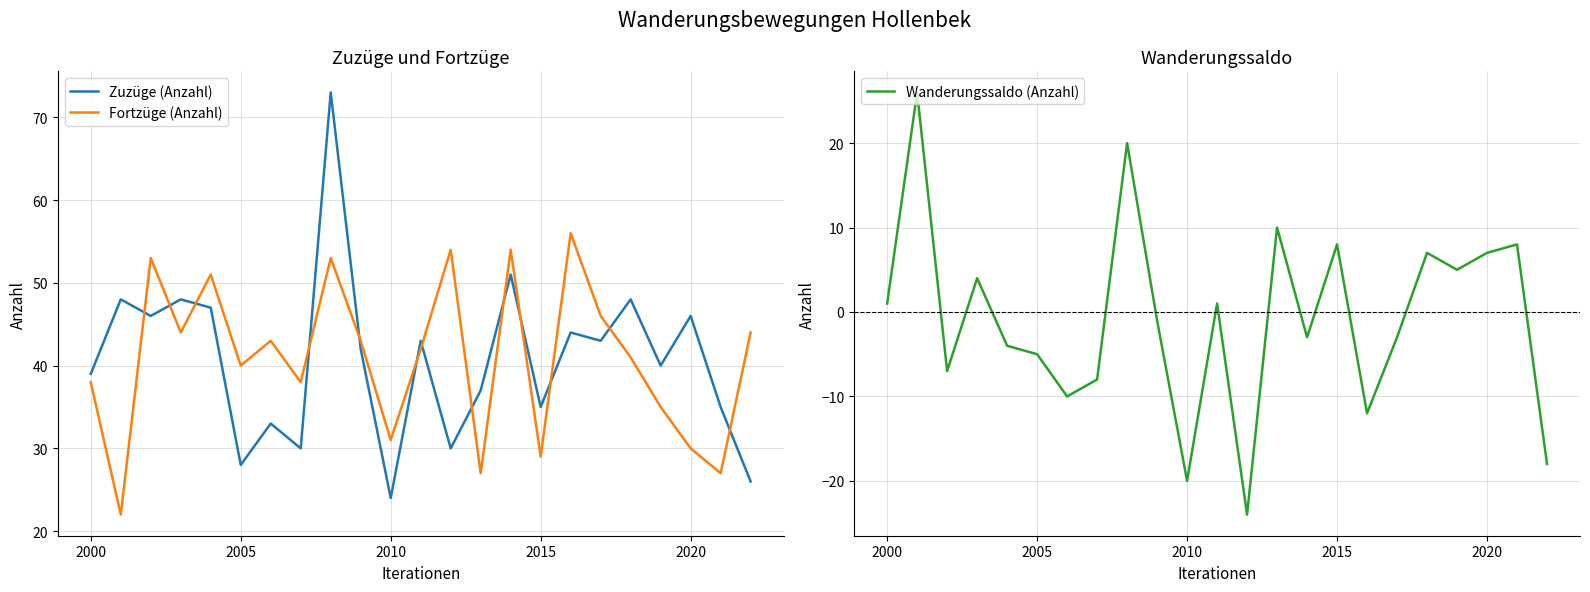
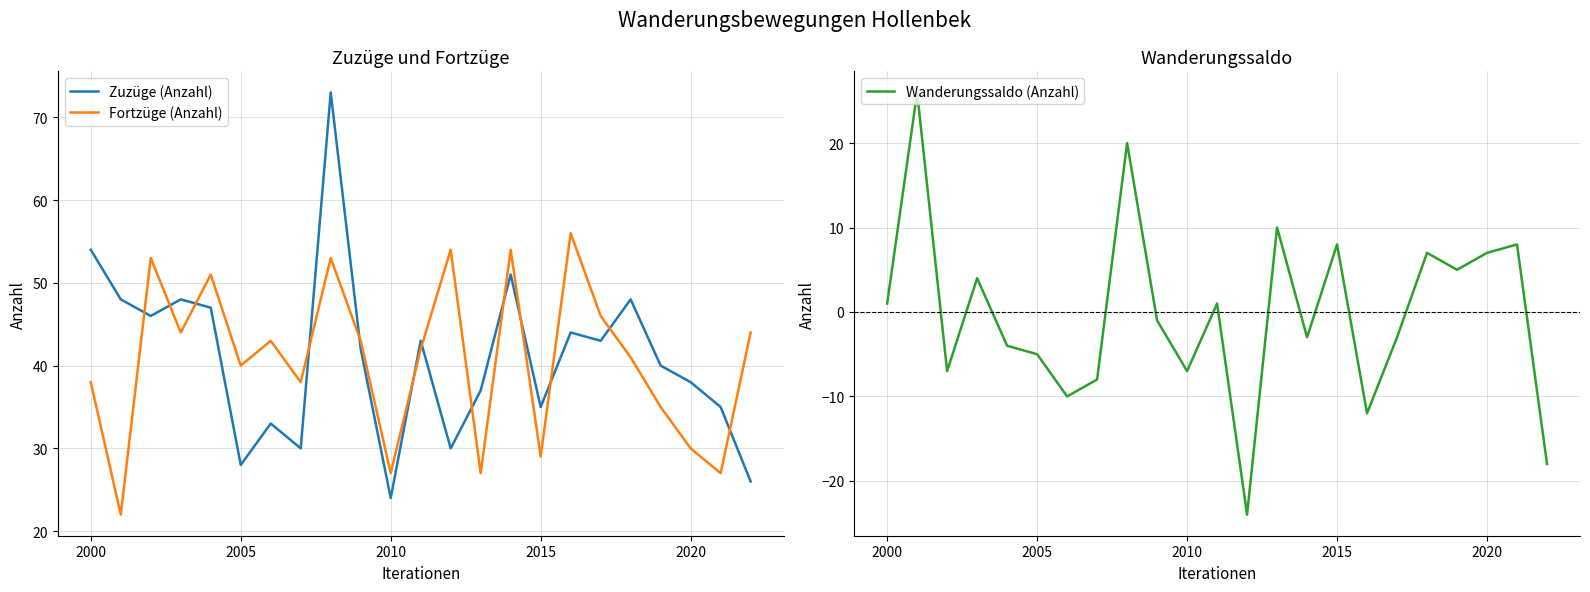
  {
    "Zuzüge und Fortzüge": {
      "Zuzüge (Anzahl)": {
-       "2000": 39,
+       "2000": 54,
        "2005": 28,
        "2010": 24,
        "2015": 35,
-       "2020": 46
+       "2020": 38
      },
      "Fortzüge (Anzahl)": {
        "2000": 38,
        "2005": 40,
-       "2010": 31,
+       "2010": 27,
        "2015": 29,
        "2020": 30
      }
    },
    "Wanderungssaldo": {
      "2000": 1,
      "2005": -5,
-     "2010": -20,
+     "2010": -7,
      "2015": 8,
      "2020": 7
    }
  }
